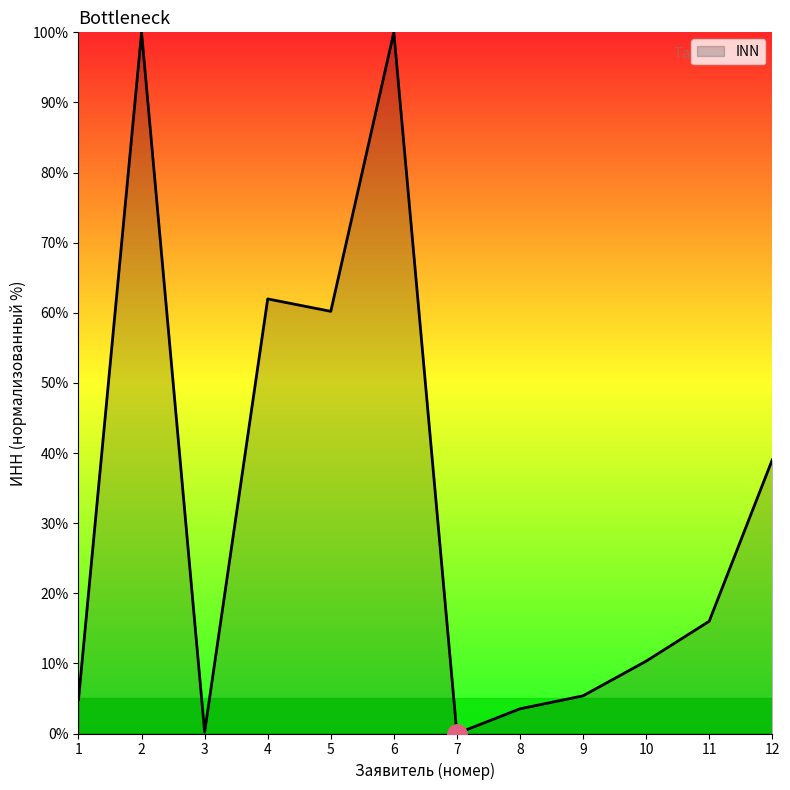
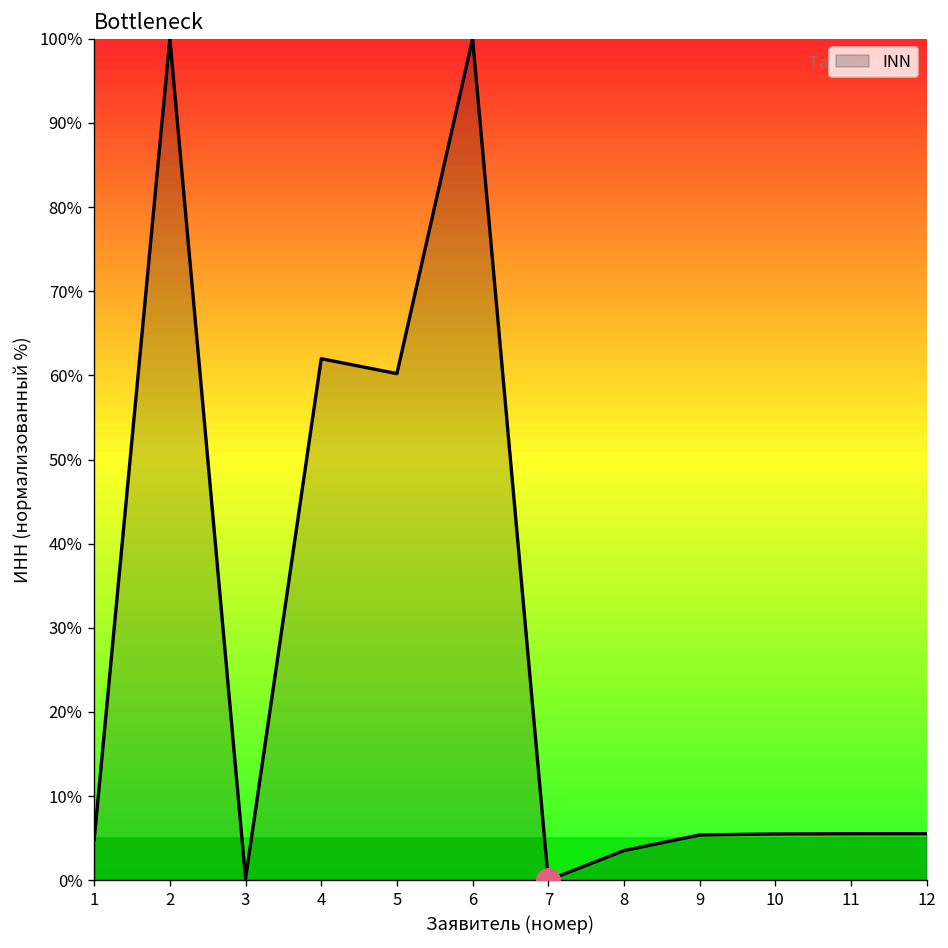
  {
    "INN": {
      "2": "100%",
      "4": "62%",
      "5": "60%",
      "6": "100%",
      "9": "5%",
-     "10": "10%",
-     "11": "16%",
-     "12": "39%"
+     "10": "5%",
+     "11": "6%",
+     "12": "6%"
    }
  }
